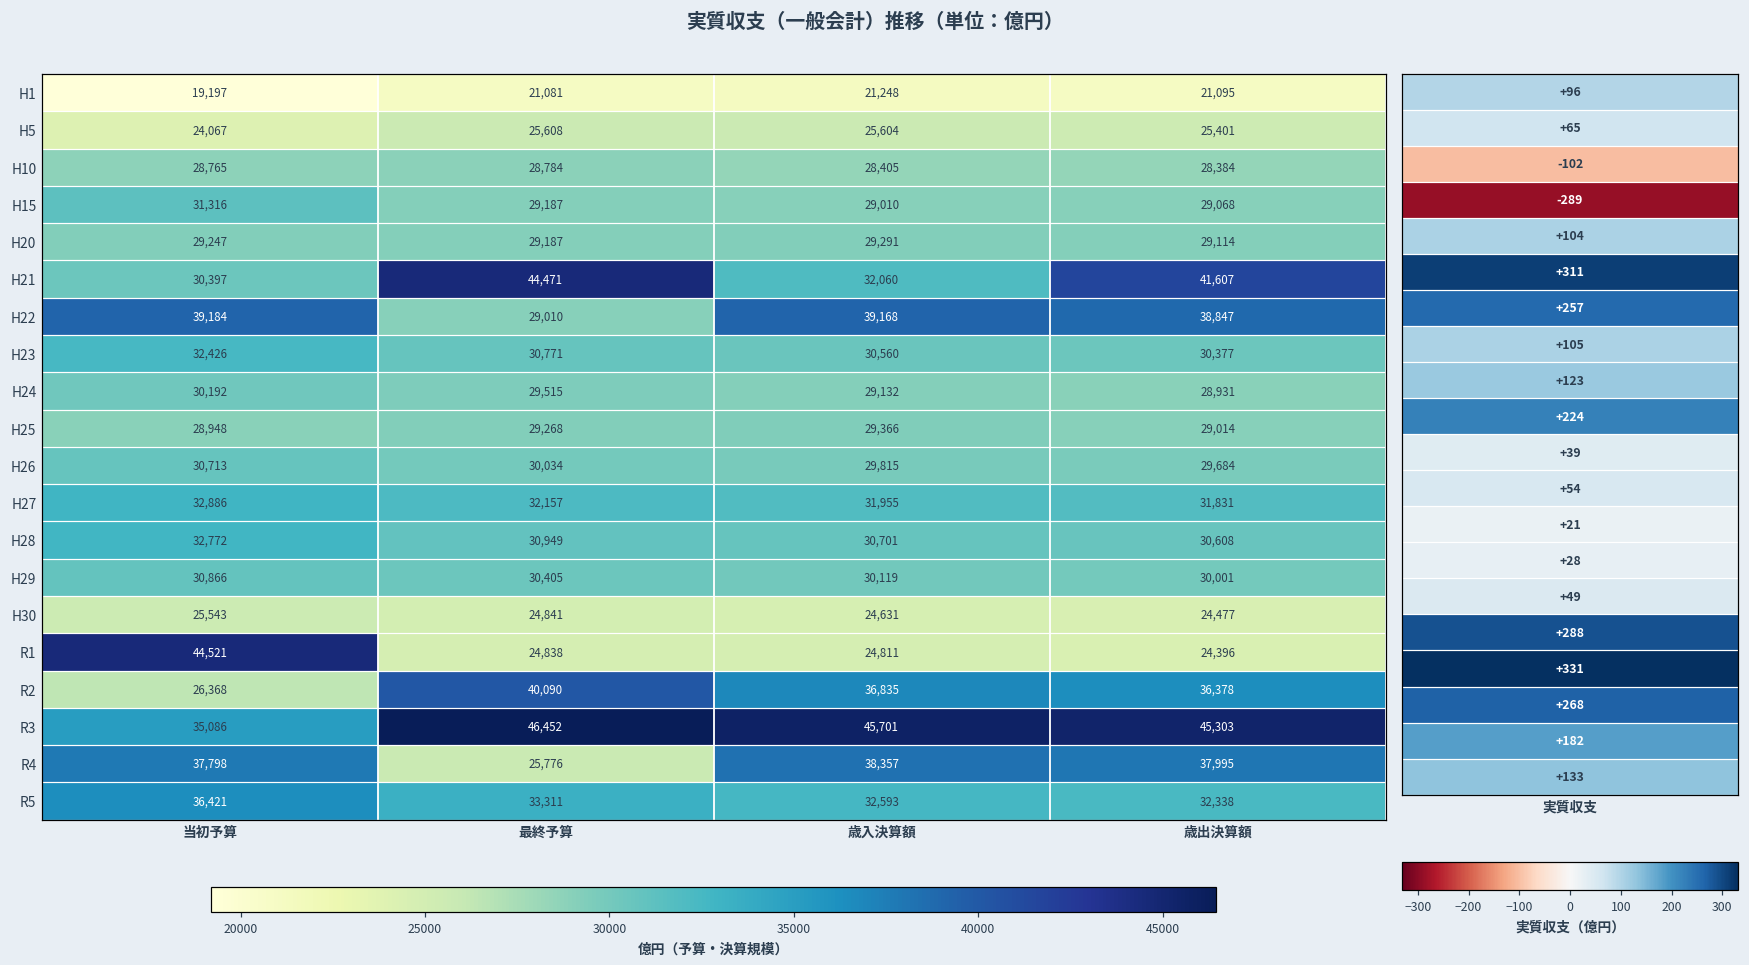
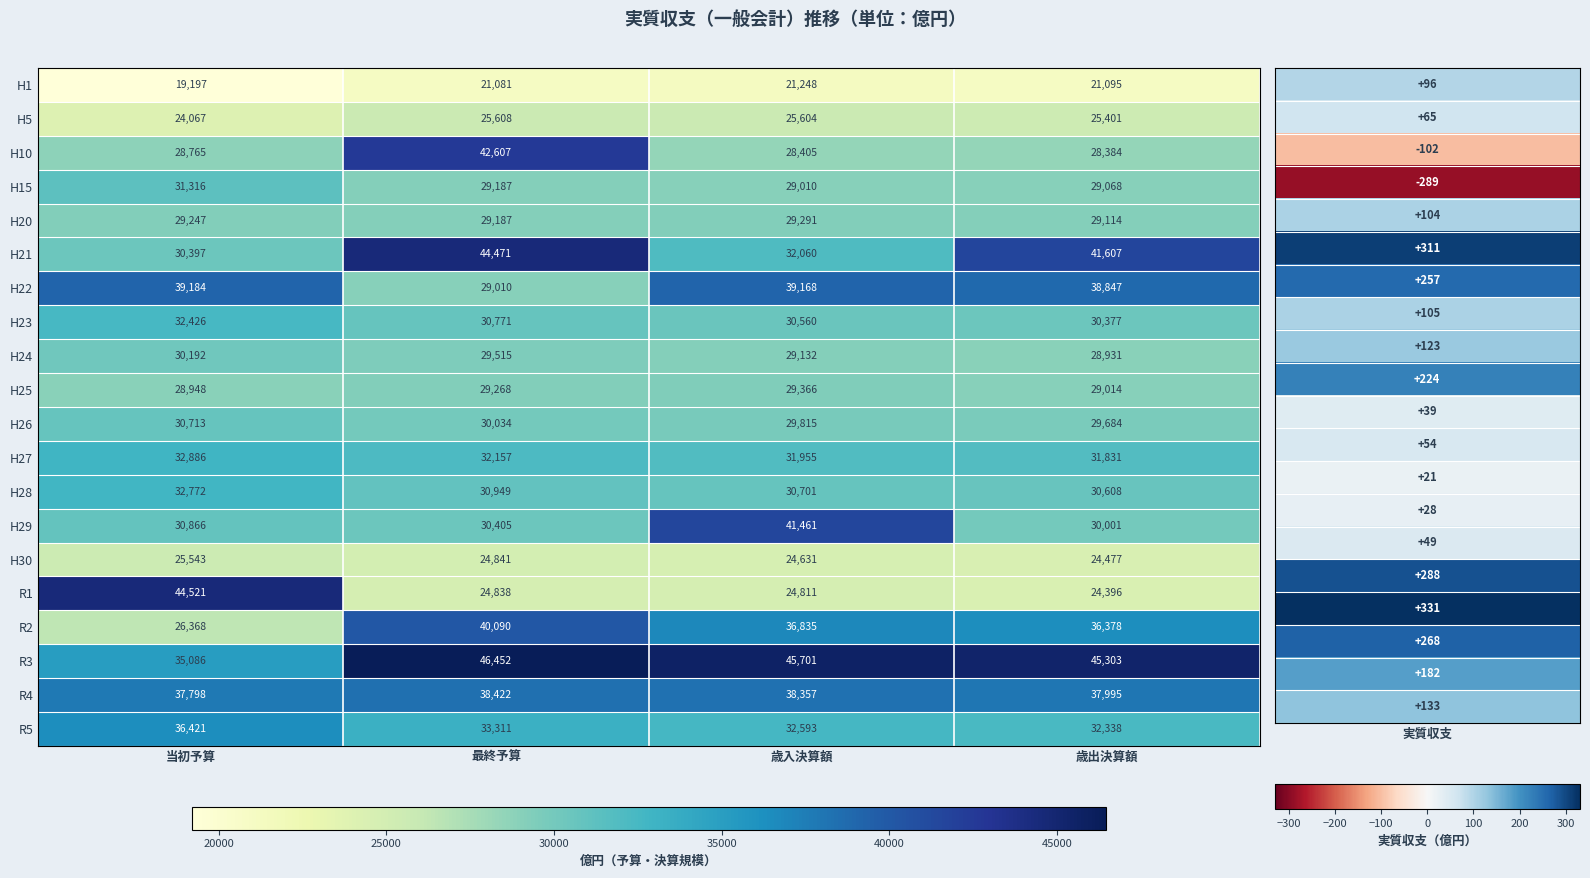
  {
    "H1": {
      "当初予算": "19,197",
      "最終予算": "21,081",
      "歳入決算額": "21,248",
      "歳出決算額": "21,095"
    },
    "H5": {
      "当初予算": "24,067",
      "最終予算": "25,608",
      "歳入決算額": "25,604",
      "歳出決算額": "25,401"
    },
    "H10": {
      "当初予算": "28,765",
-     "最終予算": "28,784",
+     "最終予算": "42,607",
      "歳入決算額": "28,405",
      "歳出決算額": "28,384"
    },
    "H15": {
      "当初予算": "31,316",
      "最終予算": "29,187",
      "歳入決算額": "29,010",
      "歳出決算額": "29,068"
    },
    "H20": {
      "当初予算": "29,247",
      "最終予算": "29,187",
      "歳入決算額": "29,291",
      "歳出決算額": "29,114"
    },
    "H21": {
      "当初予算": "30,397",
      "最終予算": "44,471",
      "歳入決算額": "32,060",
      "歳出決算額": "41,607"
    },
    "H22": {
      "当初予算": "39,184",
      "最終予算": "29,010",
      "歳入決算額": "39,168",
      "歳出決算額": "38,847"
    },
    "H23": {
      "当初予算": "32,426",
      "最終予算": "30,771",
      "歳入決算額": "30,560",
      "歳出決算額": "30,377"
    },
    "H24": {
      "当初予算": "30,192",
      "最終予算": "29,515",
      "歳入決算額": "29,132",
      "歳出決算額": "28,931"
    },
    "H25": {
      "当初予算": "28,948",
      "最終予算": "29,268",
      "歳入決算額": "29,366",
      "歳出決算額": "29,014"
    },
    "H26": {
      "当初予算": "30,713",
      "最終予算": "30,034",
      "歳入決算額": "29,815",
      "歳出決算額": "29,684"
    },
    "H27": {
      "当初予算": "32,886",
      "最終予算": "32,157",
      "歳入決算額": "31,955",
      "歳出決算額": "31,831"
    },
    "H28": {
      "当初予算": "32,772",
      "最終予算": "30,949",
      "歳入決算額": "30,701",
      "歳出決算額": "30,608"
    },
    "H29": {
      "当初予算": "30,866",
      "最終予算": "30,405",
-     "歳入決算額": "30,119",
+     "歳入決算額": "41,461",
      "歳出決算額": "30,001"
    },
    "H30": {
      "当初予算": "25,543",
      "最終予算": "24,841",
      "歳入決算額": "24,631",
      "歳出決算額": "24,477"
    },
    "R1": {
      "当初予算": "44,521",
      "最終予算": "24,838",
      "歳入決算額": "24,811",
      "歳出決算額": "24,396"
    },
    "R2": {
      "当初予算": "26,368",
      "最終予算": "40,090",
      "歳入決算額": "36,835",
      "歳出決算額": "36,378"
    },
    "R3": {
      "当初予算": "35,086",
      "最終予算": "46,452",
      "歳入決算額": "45,701",
      "歳出決算額": "45,303"
    },
    "R4": {
      "当初予算": "37,798",
-     "最終予算": "25,776",
+     "最終予算": "38,422",
      "歳入決算額": "38,357",
      "歳出決算額": "37,995"
    },
    "R5": {
      "当初予算": "36,421",
      "最終予算": "33,311",
      "歳入決算額": "32,593",
      "歳出決算額": "32,338"
    }
  }
